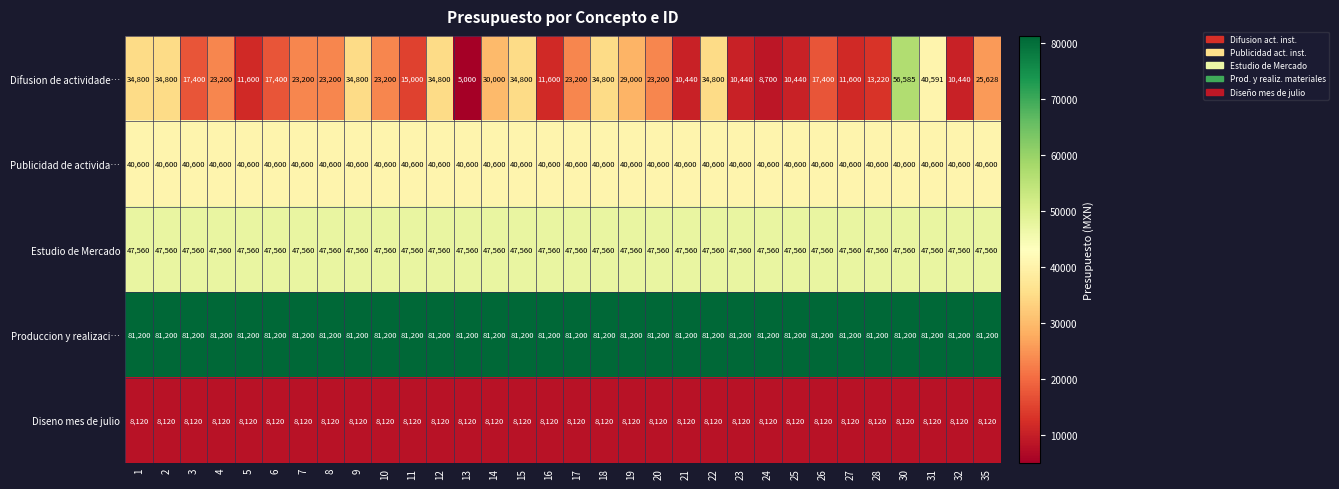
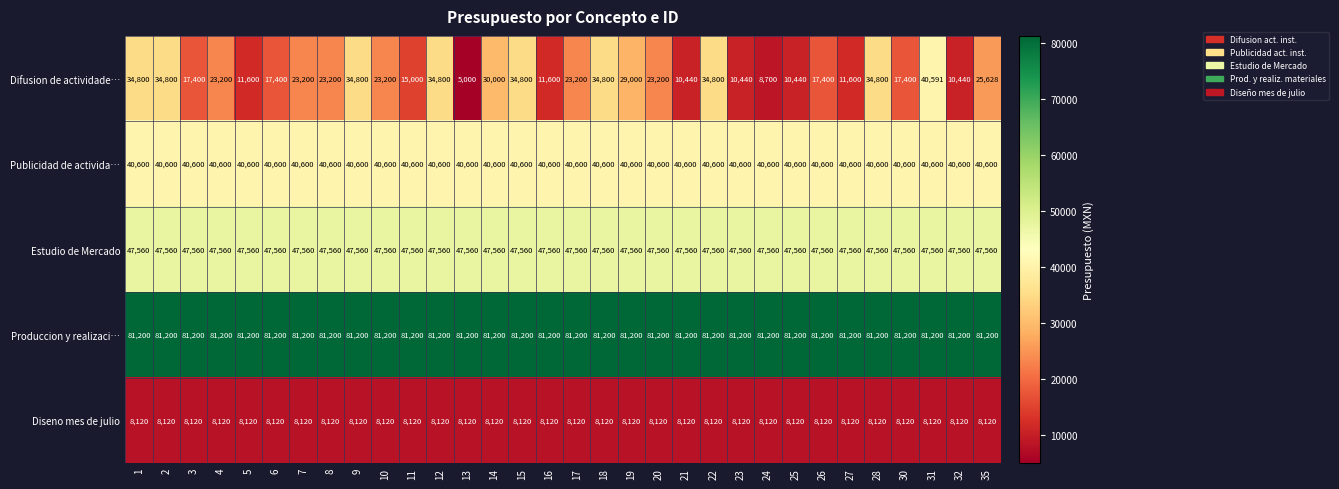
  {
    "Difusion de actividade…": {
      "1": "34,800",
      "2": "34,800",
      "3": "17,400",
      "4": "23,200",
      "5": "11,600",
      "6": "17,400",
      "7": "23,200",
      "8": "23,200",
      "9": "34,800",
      "10": "23,200",
      "11": "15,000",
      "12": "34,800",
      "13": "5,000",
      "14": "30,000",
      "15": "34,800",
      "16": "11,600",
      "17": "23,200",
      "18": "34,800",
      "19": "29,000",
      "20": "23,200",
      "21": "10,440",
      "22": "34,800",
      "23": "10,440",
      "24": "8,700",
      "25": "10,440",
      "26": "17,400",
      "27": "11,600",
-     "28": "13,220",
-     "30": "56,585",
+     "28": "34,800",
+     "30": "17,400",
      "31": "40,591",
      "32": "10,440",
      "35": "25,628"
    },
    "Publicidad de activida…": {
      "1": "40,600",
      "2": "40,600",
      "3": "40,600",
      "4": "40,600",
      "5": "40,600",
      "6": "40,600",
      "7": "40,600",
      "8": "40,600",
      "9": "40,600",
      "10": "40,600",
      "11": "40,600",
      "12": "40,600",
      "13": "40,600",
      "14": "40,600",
      "15": "40,600",
      "16": "40,600",
      "17": "40,600",
      "18": "40,600",
      "19": "40,600",
      "20": "40,600",
      "21": "40,600",
      "22": "40,600",
      "23": "40,600",
      "24": "40,600",
      "25": "40,600",
      "26": "40,600",
      "27": "40,600",
      "28": "40,600",
      "30": "40,600",
      "31": "40,600",
      "32": "40,600",
      "35": "40,600"
    },
    "Estudio de Mercado": {
      "1": "47,560",
      "2": "47,560",
      "3": "47,560",
      "4": "47,560",
      "5": "47,560",
      "6": "47,560",
      "7": "47,560",
      "8": "47,560",
      "9": "47,560",
      "10": "47,560",
      "11": "47,560",
      "12": "47,560",
      "13": "47,560",
      "14": "47,560",
      "15": "47,560",
      "16": "47,560",
      "17": "47,560",
      "18": "47,560",
      "19": "47,560",
      "20": "47,560",
      "21": "47,560",
      "22": "47,560",
      "23": "47,560",
      "24": "47,560",
      "25": "47,560",
      "26": "47,560",
      "27": "47,560",
      "28": "47,560",
      "30": "47,560",
      "31": "47,560",
      "32": "47,560",
      "35": "47,560"
    },
    "Produccion y realizaci…": {
      "1": "81,200",
      "2": "81,200",
      "3": "81,200",
      "4": "81,200",
      "5": "81,200",
      "6": "81,200",
      "7": "81,200",
      "8": "81,200",
      "9": "81,200",
      "10": "81,200",
      "11": "81,200",
      "12": "81,200",
      "13": "81,200",
      "14": "81,200",
      "15": "81,200",
      "16": "81,200",
      "17": "81,200",
      "18": "81,200",
      "19": "81,200",
      "20": "81,200",
      "21": "81,200",
      "22": "81,200",
      "23": "81,200",
      "24": "81,200",
      "25": "81,200",
      "26": "81,200",
      "27": "81,200",
      "28": "81,200",
      "30": "81,200",
      "31": "81,200",
      "32": "81,200",
      "35": "81,200"
    },
    "Diseno mes de julio": {
      "1": "8,120",
      "2": "8,120",
      "3": "8,120",
      "4": "8,120",
      "5": "8,120",
      "6": "8,120",
      "7": "8,120",
      "8": "8,120",
      "9": "8,120",
      "10": "8,120",
      "11": "8,120",
      "12": "8,120",
      "13": "8,120",
      "14": "8,120",
      "15": "8,120",
      "16": "8,120",
      "17": "8,120",
      "18": "8,120",
      "19": "8,120",
      "20": "8,120",
      "21": "8,120",
      "22": "8,120",
      "23": "8,120",
      "24": "8,120",
      "25": "8,120",
      "26": "8,120",
      "27": "8,120",
      "28": "8,120",
      "30": "8,120",
      "31": "8,120",
      "32": "8,120",
      "35": "8,120"
    }
  }
